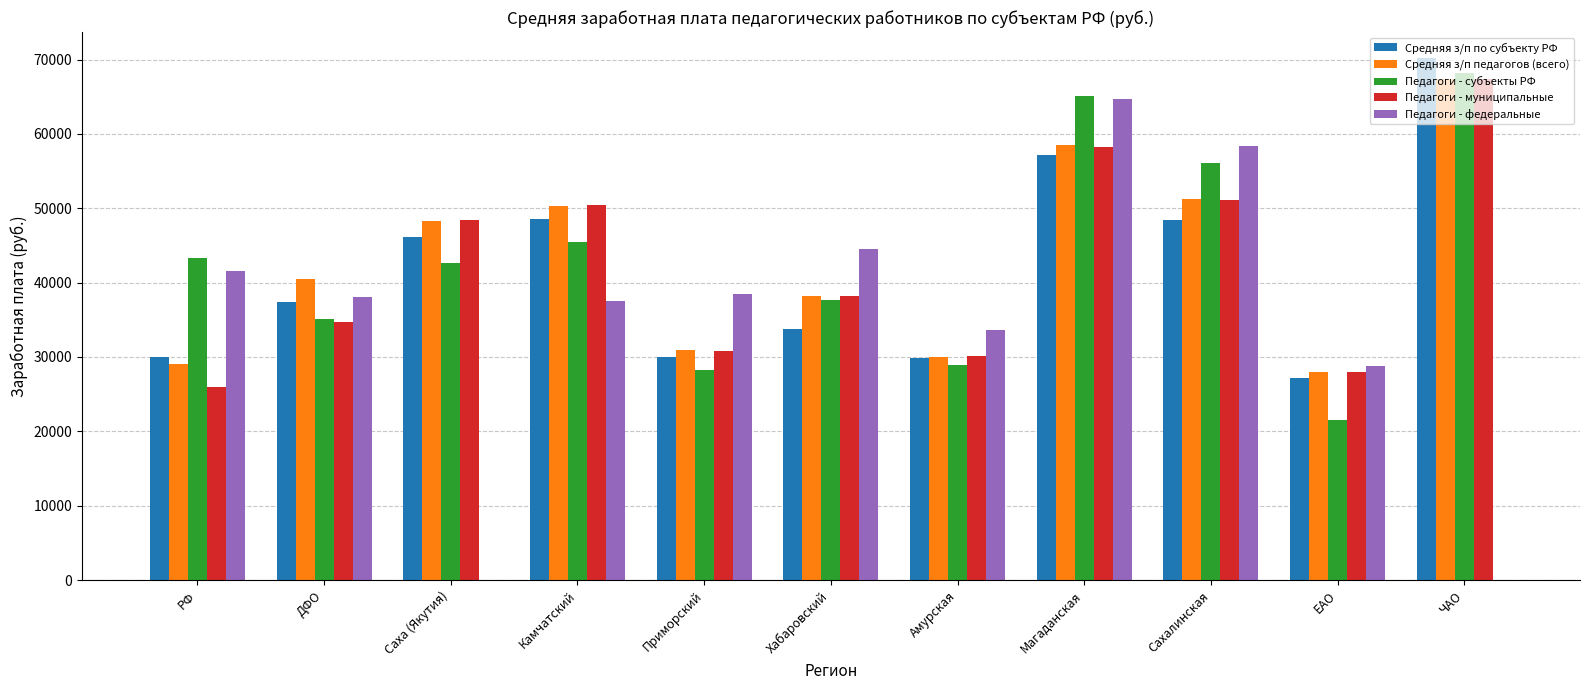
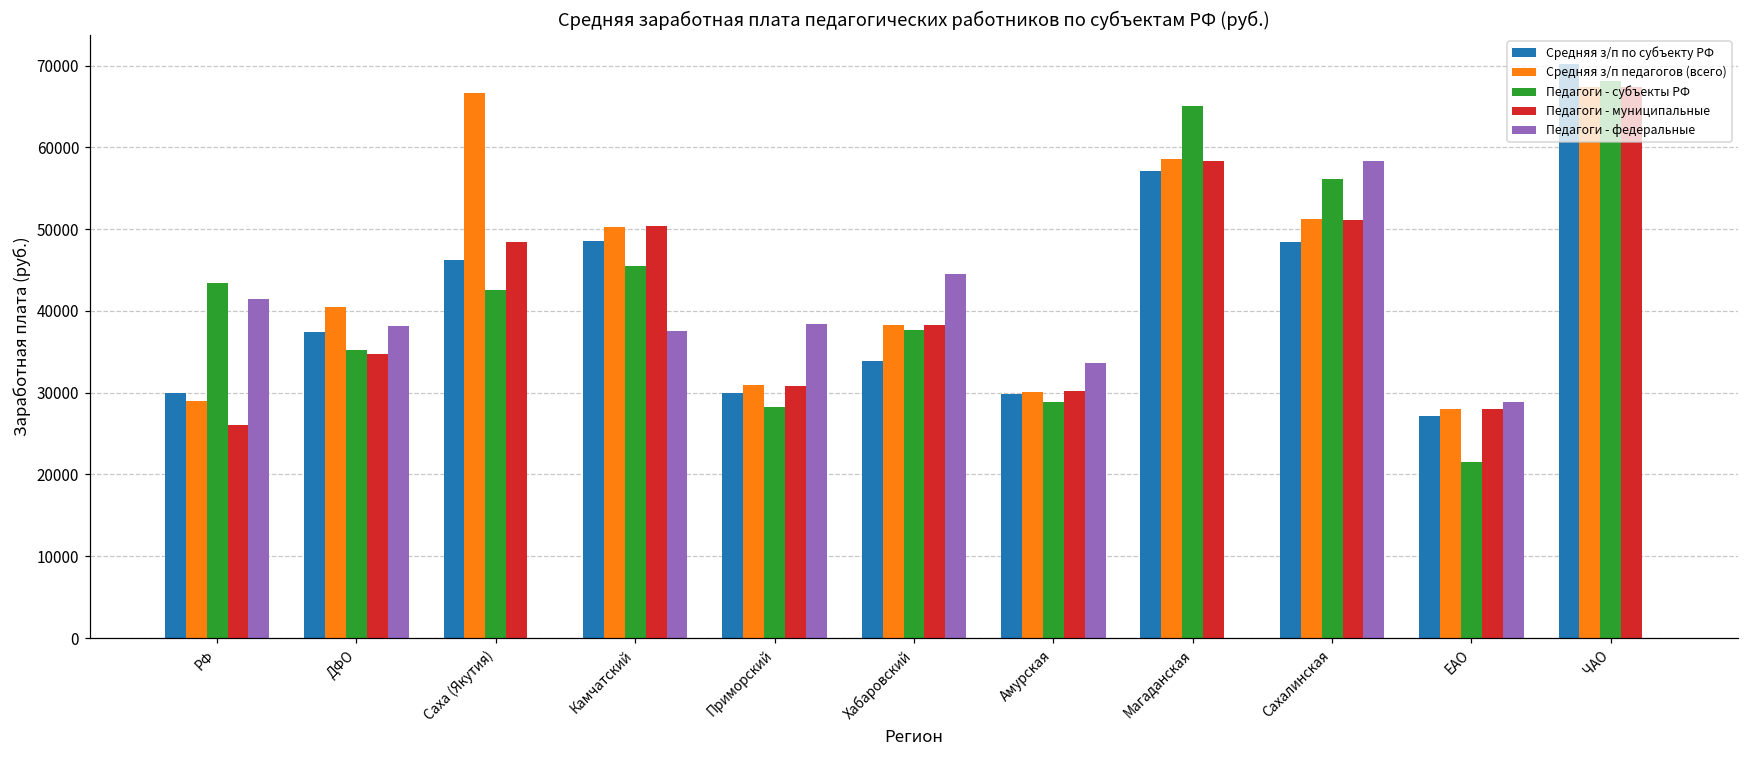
  {
    "Средняя з/п по субъекту РФ": {
      "РФ": 30000,
      "ДФО": 37000,
      "Саха (Якутия)": 46000,
      "Камчатский": 49000,
      "Приморский": 30000,
      "Хабаровский": 34000,
      "Амурская": 30000,
      "Магаданская": 57000,
      "Сахалинская": 48000,
      "ЕАО": 27000
    },
    "Средняя з/п педагогов (всего)": {
      "РФ": 29000,
      "ДФО": 41000,
-     "Саха (Якутия)": 48000,
+     "Саха (Якутия)": 67000,
      "Камчатский": 50000,
      "Приморский": 31000,
      "Хабаровский": 38000,
      "Амурская": 30000,
      "Магаданская": 59000,
      "Сахалинская": 51000,
      "ЕАО": 28000
    },
    "Педагоги - субъекты РФ": {
      "РФ": 43000,
      "ДФО": 35000,
      "Саха (Якутия)": 43000,
      "Камчатский": 45000,
      "Приморский": 28000,
      "Хабаровский": 38000,
      "Амурская": 29000,
      "Магаданская": 65000,
      "Сахалинская": 56000,
      "ЕАО": 22000
    },
    "Педагоги - муниципальные": {
      "РФ": 26000,
      "ДФО": 35000,
      "Саха (Якутия)": 48000,
      "Камчатский": 50000,
      "Приморский": 31000,
      "Хабаровский": 38000,
      "Амурская": 30000,
      "Магаданская": 58000,
      "Сахалинская": 51000,
      "ЕАО": 28000
    },
    "Педагоги - федеральные": {
      "РФ": 42000,
      "ДФО": 38000,
      "Саха (Якутия)": 0,
      "Камчатский": 38000,
      "Приморский": 38000,
      "Хабаровский": 45000,
      "Амурская": 34000,
-     "Магаданская": 65000,
+     "Магаданская": 0,
      "Сахалинская": 58000,
      "ЕАО": 29000,
      "ЧАО": 0
    }
  }
